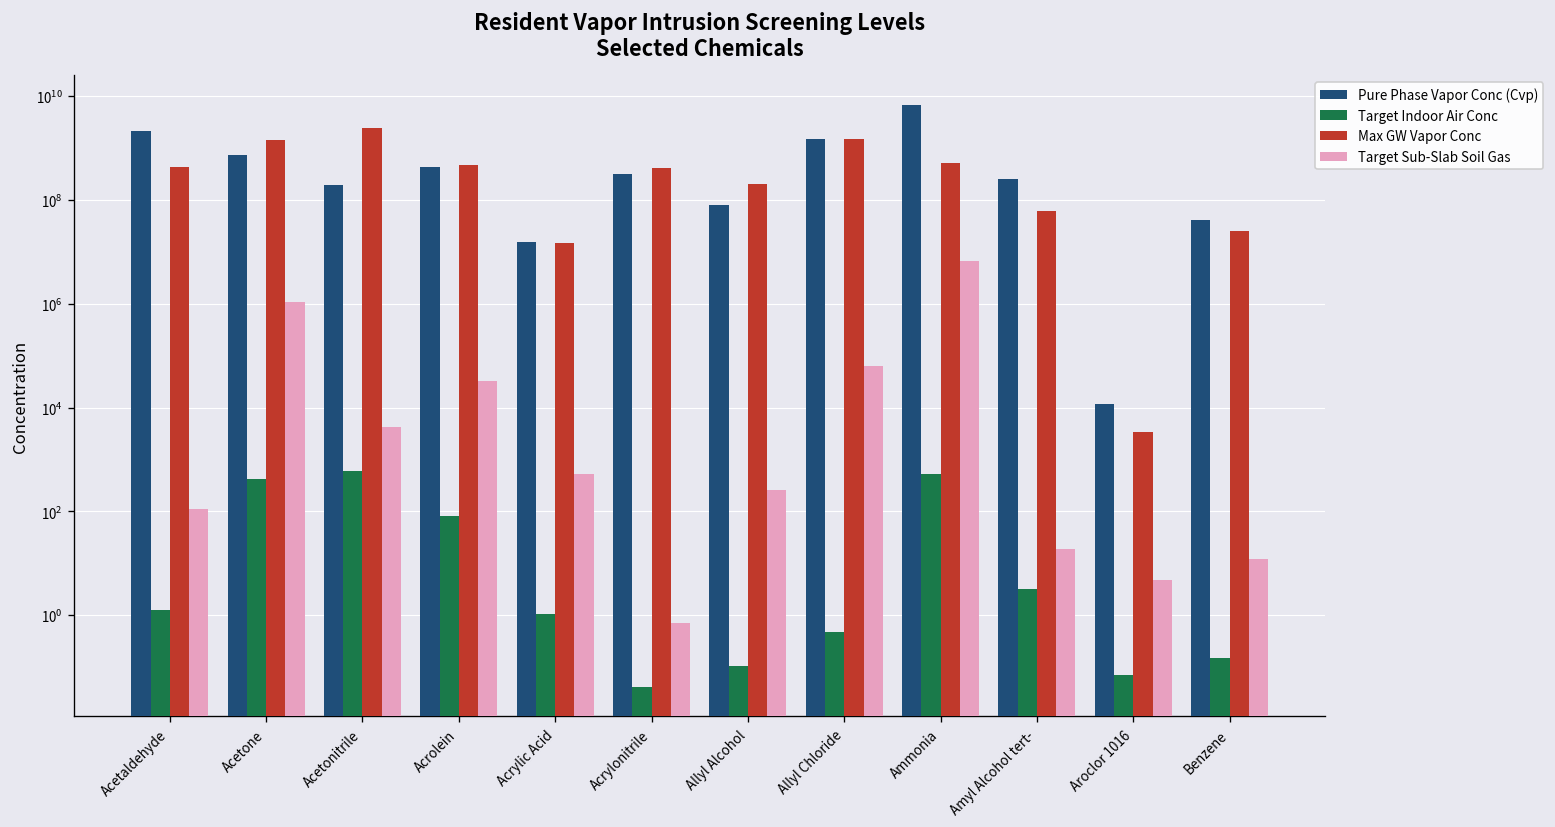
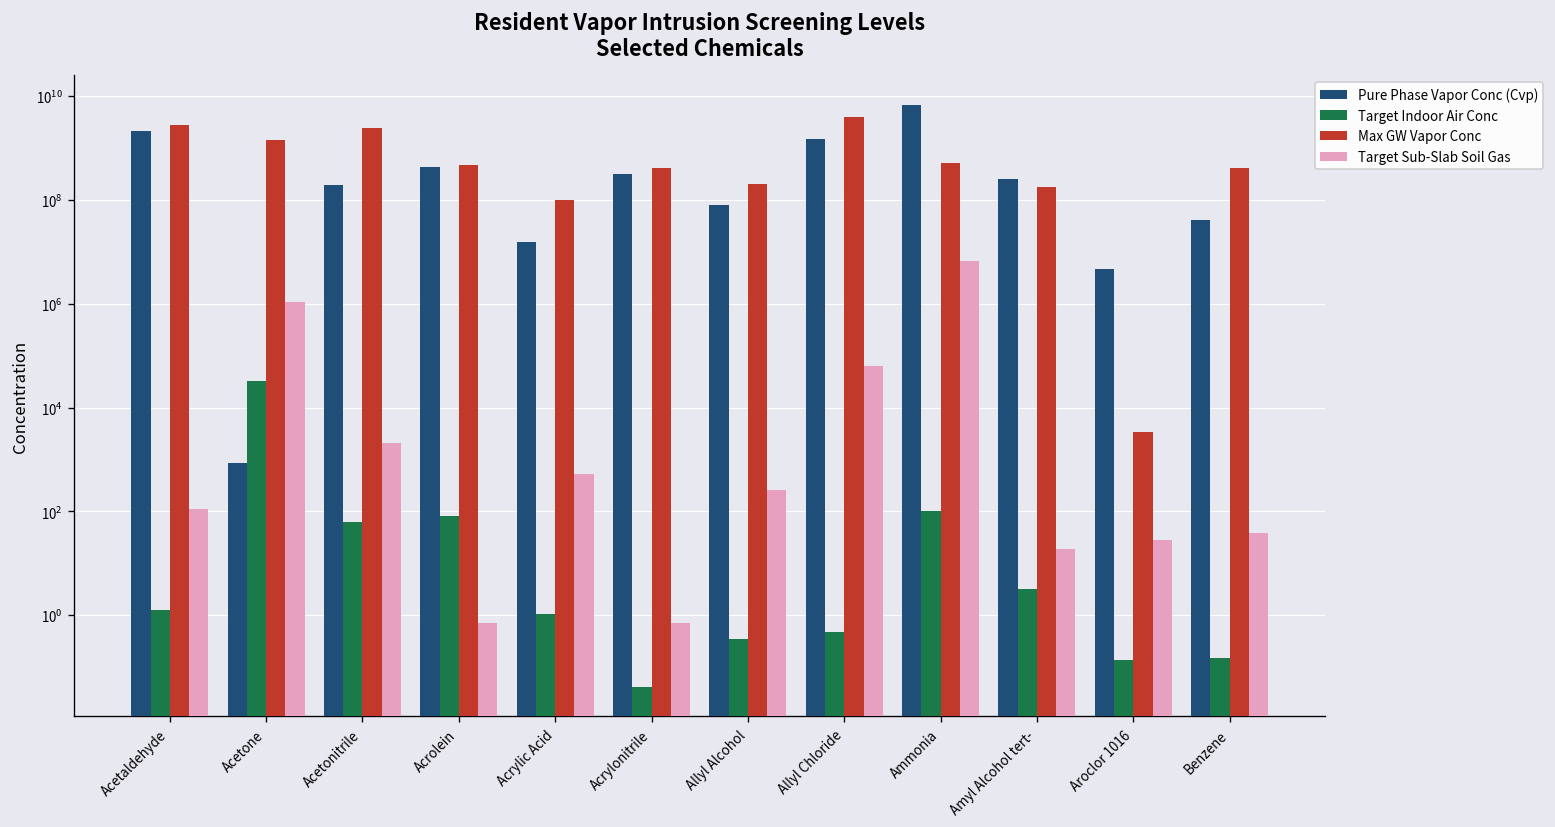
  {
    "Pure Phase Vapor Conc (Cvp)": {
      "Acetaldehyde": 2000000000,
-     "Acetone": 700000000,
+     "Acetone": 900,
      "Acetonitrile": 200000000,
      "Acrolein": 400000000,
      "Acrylic Acid": 15000000,
      "Acrylonitrile": 300000000,
      "Allyl Alcohol": 80000000,
      "Allyl Chloride": 1500000000,
      "Ammonia": 7000000000,
      "Amyl Alcohol tert-": 200000000,
-     "Aroclor 1016": 12000,
+     "Aroclor 1016": 5000000,
      "Benzene": 40000000
    },
    "Target Indoor Air Conc": {
      "Acetaldehyde": 1.3,
-     "Acetone": 400,
-     "Acetonitrile": 600,
+     "Acetone": 30000,
+     "Acetonitrile": 60,
      "Acrolein": 80,
      "Acrylic Acid": 1.0,
      "Acrylonitrile": 0.04,
-     "Allyl Alcohol": 0.10,
+     "Allyl Alcohol": 0.4,
      "Allyl Chloride": 0.5,
-     "Ammonia": 500,
+     "Ammonia": 100,
      "Amyl Alcohol tert-": 3,
-     "Aroclor 1016": 0.07,
+     "Aroclor 1016": 0.14,
      "Benzene": 0.15
    },
    "Max GW Vapor Conc": {
-     "Acetaldehyde": 400000000,
+     "Acetaldehyde": 3000000000,
      "Acetone": 1400000000,
      "Acetonitrile": 2000000000,
      "Acrolein": 500000000,
-     "Acrylic Acid": 15000000,
+     "Acrylic Acid": 100000000,
      "Acrylonitrile": 400000000,
      "Allyl Alcohol": 200000000,
-     "Allyl Chloride": 1500000000,
+     "Allyl Chloride": 4000000000,
      "Ammonia": 500000000,
-     "Amyl Alcohol tert-": 60000000,
+     "Amyl Alcohol tert-": 180000000,
      "Aroclor 1016": 3000,
-     "Benzene": 30000000
+     "Benzene": 400000000
    },
    "Target Sub-Slab Soil Gas": {
      "Acetaldehyde": 110,
      "Acetone": 1100000,
-     "Acetonitrile": 4000,
-     "Acrolein": 30000,
+     "Acetonitrile": 2000,
+     "Acrolein": 0.7,
      "Acrylic Acid": 500,
      "Acrylonitrile": 0.7,
      "Allyl Alcohol": 300,
      "Allyl Chloride": 60000,
      "Ammonia": 7000000,
      "Amyl Alcohol tert-": 20,
-     "Aroclor 1016": 5,
-     "Benzene": 12
+     "Aroclor 1016": 30,
+     "Benzene": 40
    }
  }
